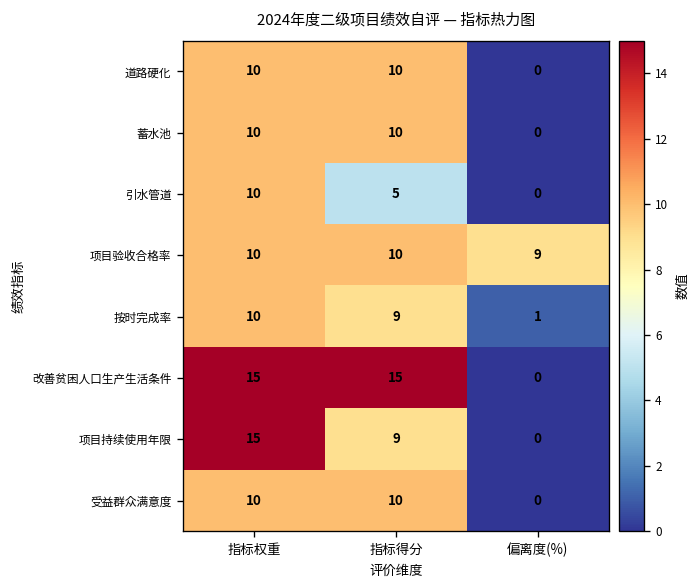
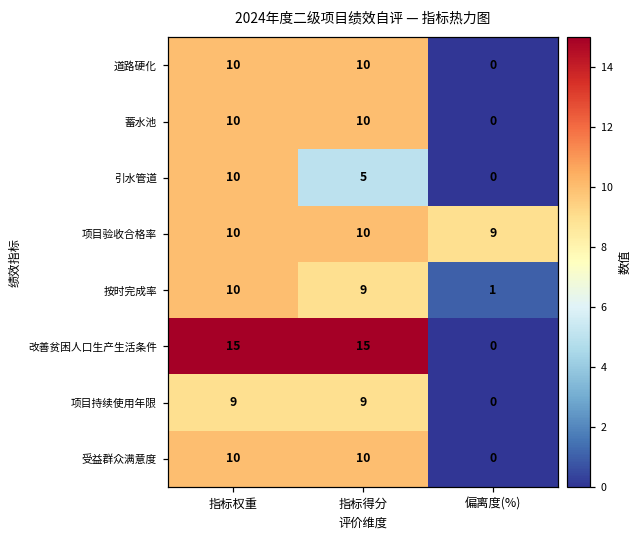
  {
    "道路硬化": {
      "指标权重": 10,
      "指标得分": 10,
      "偏离度(%)": 0
    },
    "蓄水池": {
      "指标权重": 10,
      "指标得分": 10,
      "偏离度(%)": 0
    },
    "引水管道": {
      "指标权重": 10,
      "指标得分": 5,
      "偏离度(%)": 0
    },
    "项目验收合格率": {
      "指标权重": 10,
      "指标得分": 10,
      "偏离度(%)": 9
    },
    "按时完成率": {
      "指标权重": 10,
      "指标得分": 9,
      "偏离度(%)": 1
    },
    "改善贫困人口生产生活条件": {
      "指标权重": 15,
      "指标得分": 15,
      "偏离度(%)": 0
    },
    "项目持续使用年限": {
-     "指标权重": 15,
+     "指标权重": 9,
      "指标得分": 9,
      "偏离度(%)": 0
    },
    "受益群众满意度": {
      "指标权重": 10,
      "指标得分": 10,
      "偏离度(%)": 0
    }
  }
